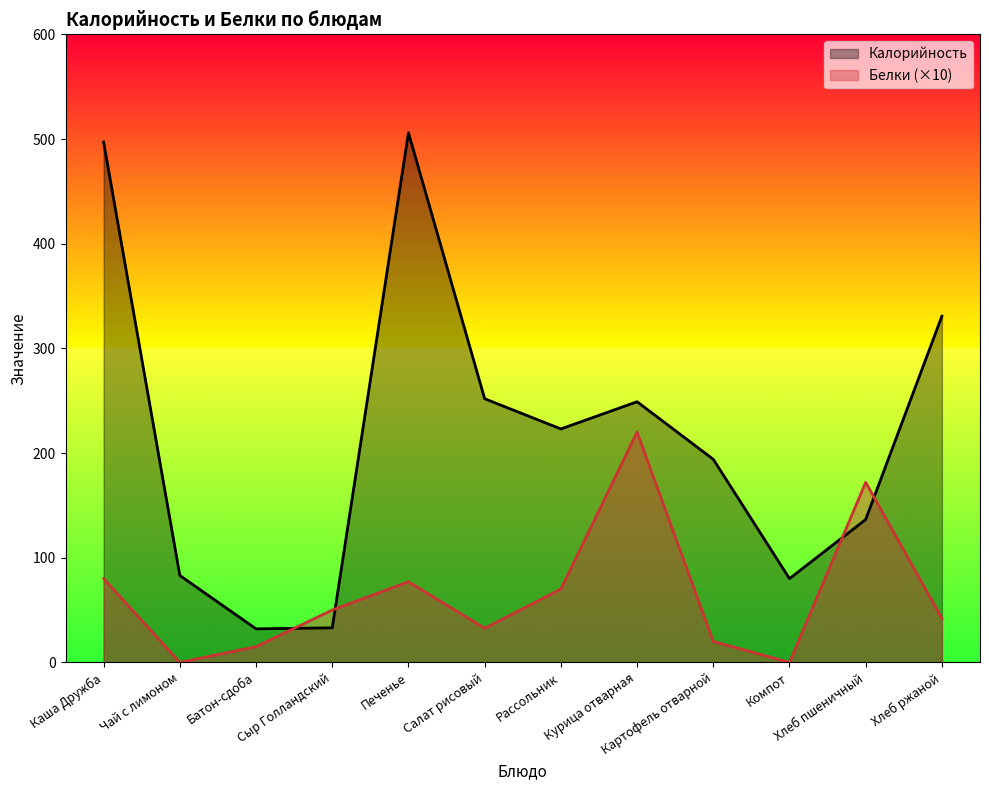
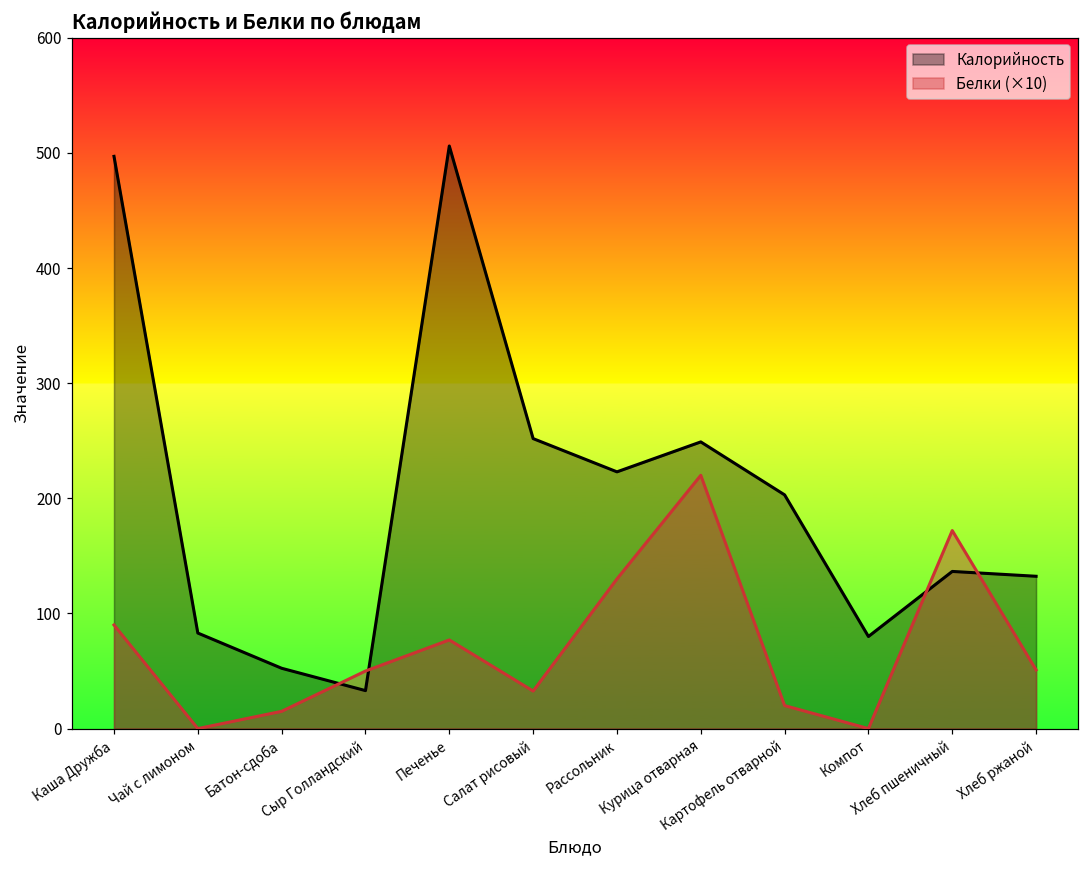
  {
    "Калорийность": {
      "Каша Дружба": 497,
      "Чай с лимоном": 83,
-     "Батон-сдоба": 32,
+     "Батон-сдоба": 52,
      "Сыр Голландский": 33,
      "Печенье": 506,
      "Салат рисовый": 252,
      "Рассольник": 223,
      "Курица отварная": 249,
-     "Картофель отварной": 194,
+     "Картофель отварной": 203,
      "Компот": 80,
      "Хлеб пшеничный": 137,
-     "Хлеб ржаной": 331
+     "Хлеб ржаной": 132
    },
    "Белки (×10)": {
-     "Каша Дружба": 80,
+     "Каша Дружба": 90,
      "Чай с лимоном": 0,
      "Батон-сдоба": 15,
      "Сыр Голландский": 50,
      "Печенье": 77,
      "Салат рисовый": 33,
-     "Рассольник": 70,
+     "Рассольник": 130,
      "Курица отварная": 220,
      "Картофель отварной": 20,
      "Компот": 0,
      "Хлеб пшеничный": 172,
-     "Хлеб ржаной": 42
+     "Хлеб ржаной": 51
    }
  }
